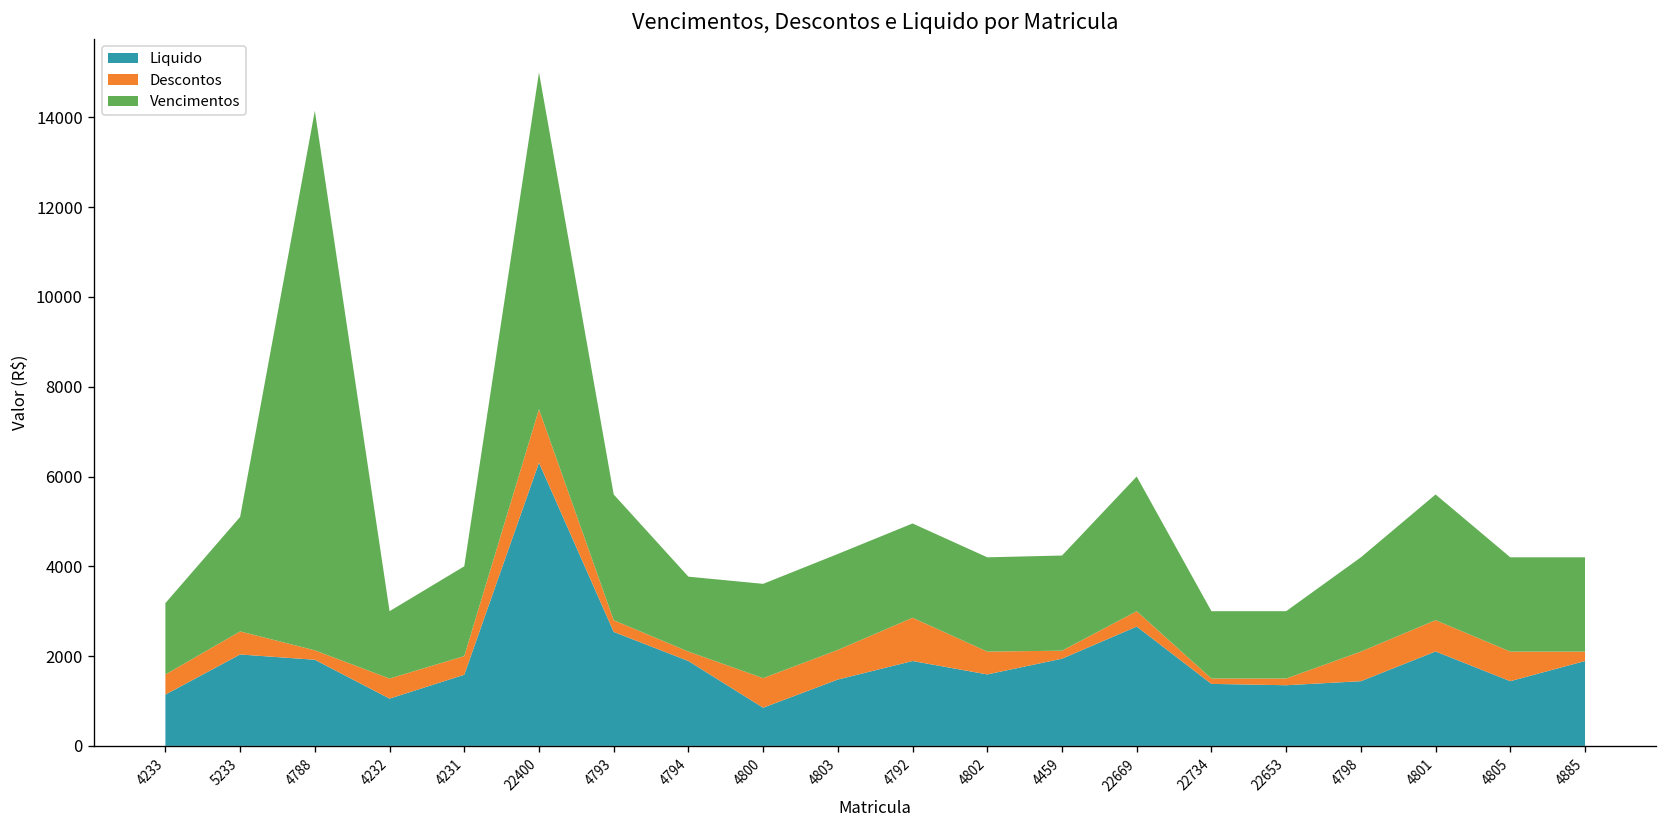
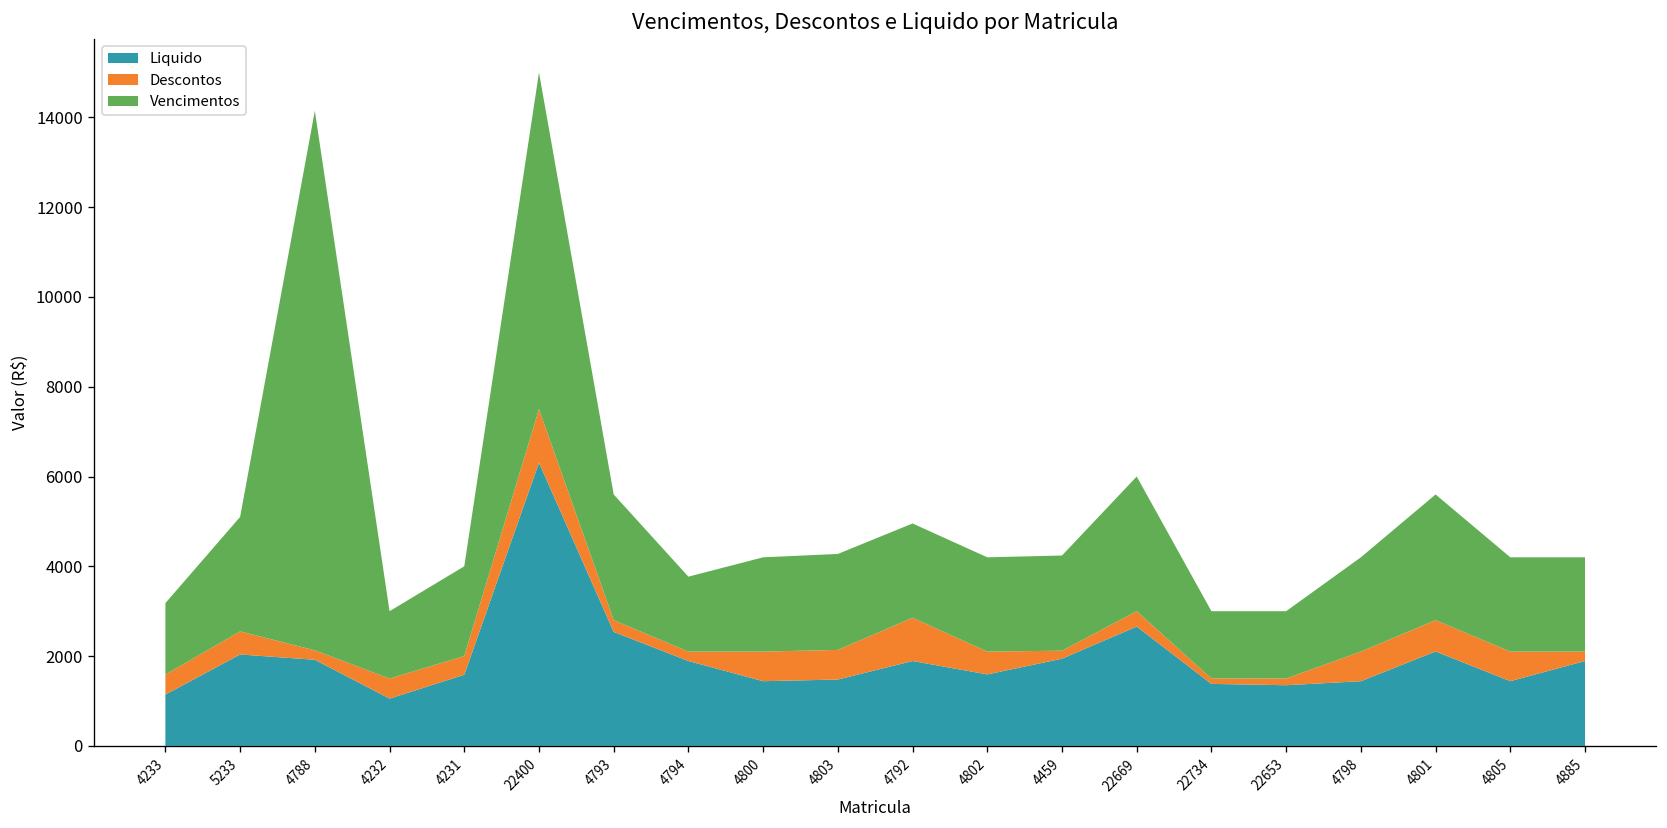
  {
    "Liquido": {
      "4233": 1100,
      "5233": 2000,
      "4788": 1900,
      "4232": 1100,
      "4231": 1600,
      "22400": 6300,
      "4793": 2500,
      "4794": 1900,
-     "4800": 800,
+     "4800": 1400,
      "4803": 1500,
      "4792": 1900,
      "4802": 1600,
      "4459": 1900,
      "22669": 2700,
      "22734": 1400,
      "22653": 1400,
      "4798": 1400,
      "4801": 2100,
      "4805": 1400,
      "4885": 1900
    },
    "Descontos": {
      "4233": 400,
      "5233": 500,
      "4788": 200,
      "4232": 400,
      "4231": 400,
      "22400": 1200,
      "4793": 300,
      "4794": 200,
      "4800": 700,
      "4803": 700,
      "4792": 1000,
      "4802": 500,
      "4459": 200,
      "22669": 300,
      "22734": 100,
      "22653": 100,
      "4798": 700,
      "4801": 700,
      "4805": 700,
      "4885": 200
    },
    "Vencimentos": {
      "4233": 1600,
      "5233": 2600,
      "4788": 12000,
      "4232": 1500,
      "4231": 2000,
      "22400": 7500,
      "4793": 2800,
      "4794": 1700,
      "4800": 2100,
      "4803": 2100,
      "4792": 2100,
      "4802": 2100,
      "4459": 2100,
      "22669": 3000,
      "22734": 1500,
      "22653": 1500,
      "4798": 2100,
      "4801": 2800,
      "4805": 2100,
      "4885": 2100
    }
  }
